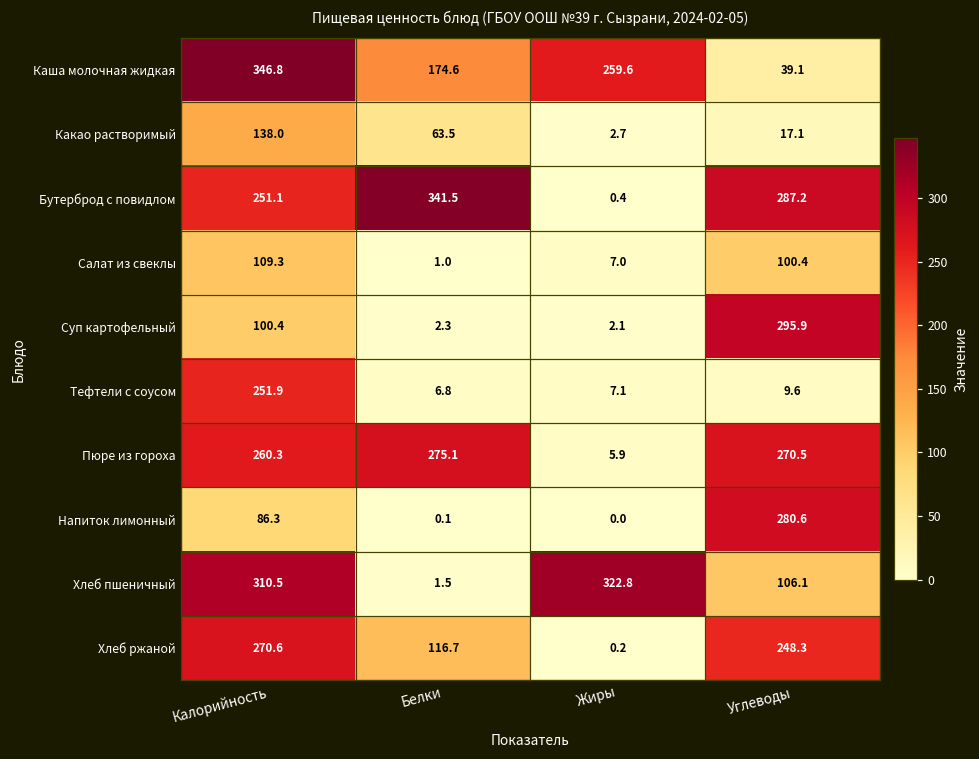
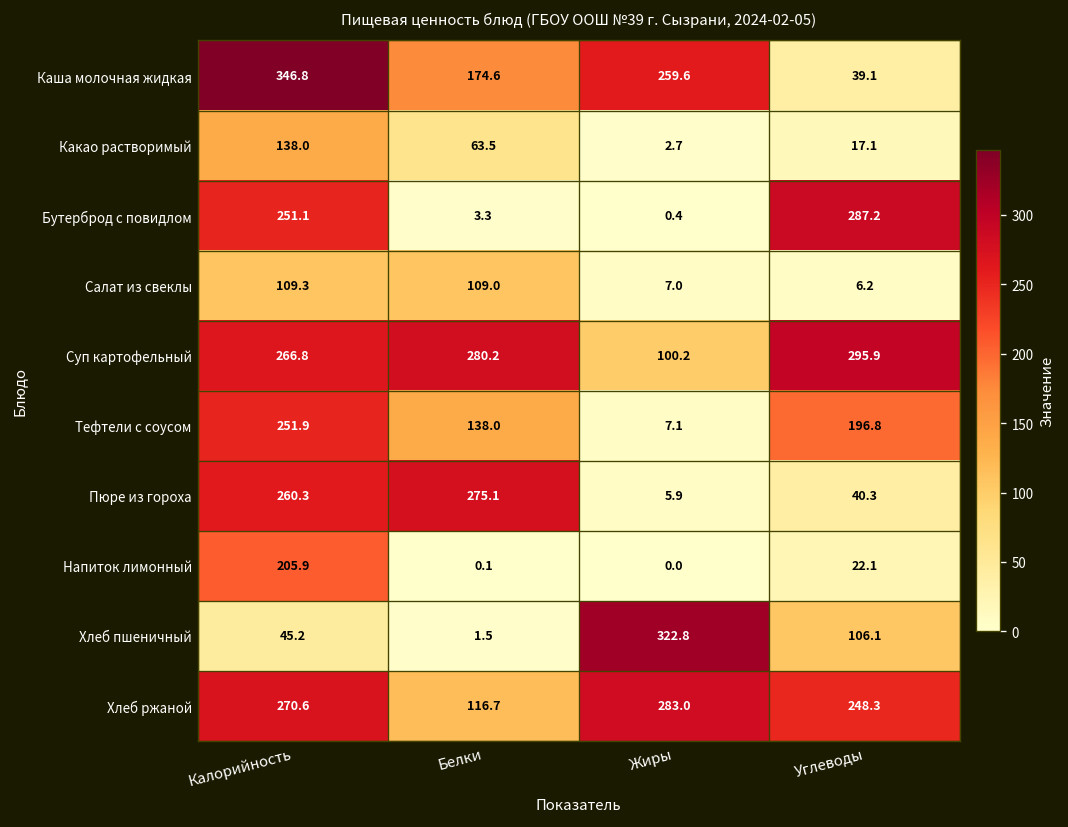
  {
    "Каша молочная жидкая": {
      "Калорийность": 346.8,
      "Белки": 174.6,
      "Жиры": 259.6,
      "Углеводы": 39.1
    },
    "Какао растворимый": {
      "Калорийность": 138.0,
      "Белки": 63.5,
      "Жиры": 2.7,
      "Углеводы": 17.1
    },
    "Бутерброд с повидлом": {
      "Калорийность": 251.1,
-     "Белки": 341.5,
+     "Белки": 3.3,
      "Жиры": 0.4,
      "Углеводы": 287.2
    },
    "Салат из свеклы": {
      "Калорийность": 109.3,
-     "Белки": 1.0,
+     "Белки": 109.0,
      "Жиры": 7.0,
-     "Углеводы": 100.4
+     "Углеводы": 6.2
    },
    "Суп картофельный": {
-     "Калорийность": 100.4,
-     "Белки": 2.3,
-     "Жиры": 2.1,
+     "Калорийность": 266.8,
+     "Белки": 280.2,
+     "Жиры": 100.2,
      "Углеводы": 295.9
    },
    "Тефтели с соусом": {
      "Калорийность": 251.9,
-     "Белки": 6.8,
+     "Белки": 138.0,
      "Жиры": 7.1,
-     "Углеводы": 9.6
+     "Углеводы": 196.8
    },
    "Пюре из гороха": {
      "Калорийность": 260.3,
      "Белки": 275.1,
      "Жиры": 5.9,
-     "Углеводы": 270.5
+     "Углеводы": 40.3
    },
    "Напиток лимонный": {
-     "Калорийность": 86.3,
+     "Калорийность": 205.9,
      "Белки": 0.1,
      "Жиры": 0.0,
-     "Углеводы": 280.6
+     "Углеводы": 22.1
    },
    "Хлеб пшеничный": {
-     "Калорийность": 310.5,
+     "Калорийность": 45.2,
      "Белки": 1.5,
      "Жиры": 322.8,
      "Углеводы": 106.1
    },
    "Хлеб ржаной": {
      "Калорийность": 270.6,
      "Белки": 116.7,
-     "Жиры": 0.2,
+     "Жиры": 283.0,
      "Углеводы": 248.3
    }
  }
